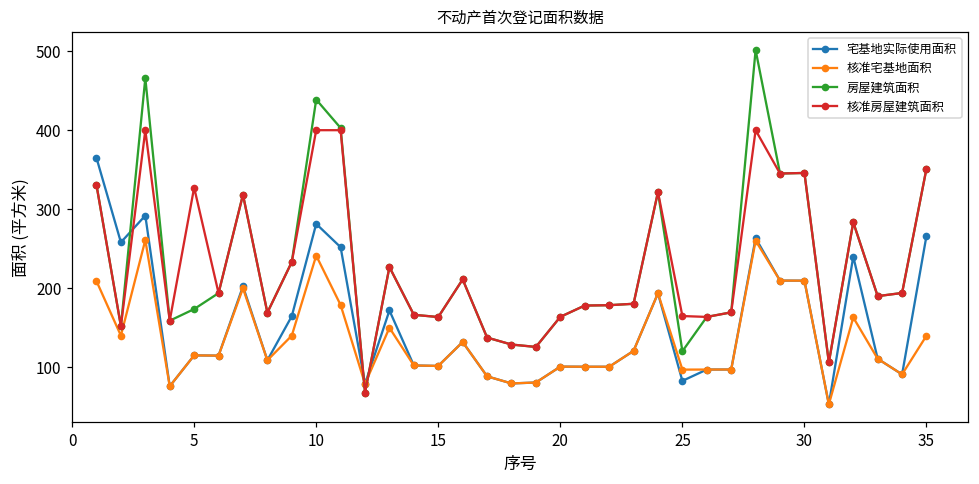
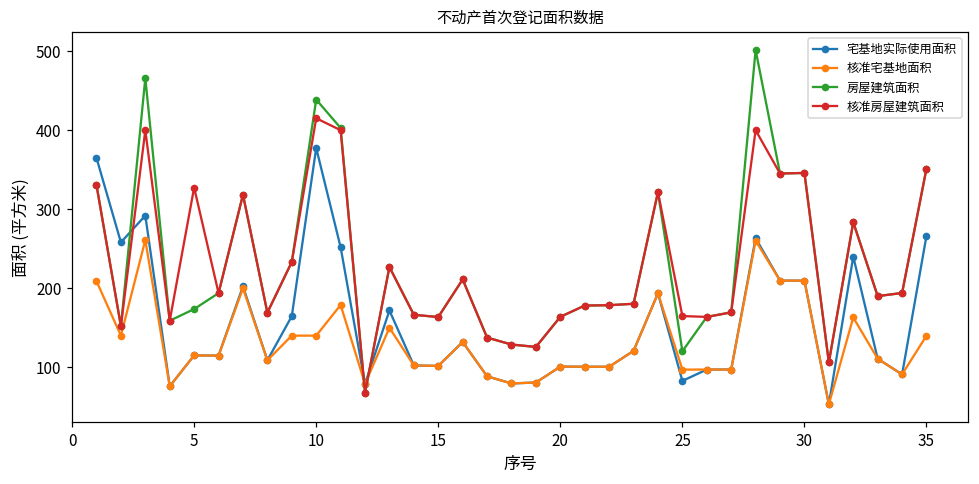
  {
    "宅基地实际使用面积": {
-     "10": 280,
+     "10": 380,
      "25": 80,
      "35": 270
    },
    "核准宅基地面积": {
-     "10": 240,
+     "10": 140,
      "25": 100,
      "35": 140
    },
    "房屋建筑面积": {
      "5": 170,
      "10": 440,
      "25": 120
    },
    "核准房屋建筑面积": {
      "5": 330,
-     "10": 400,
+     "10": 420,
      "25": 160
    }
  }
